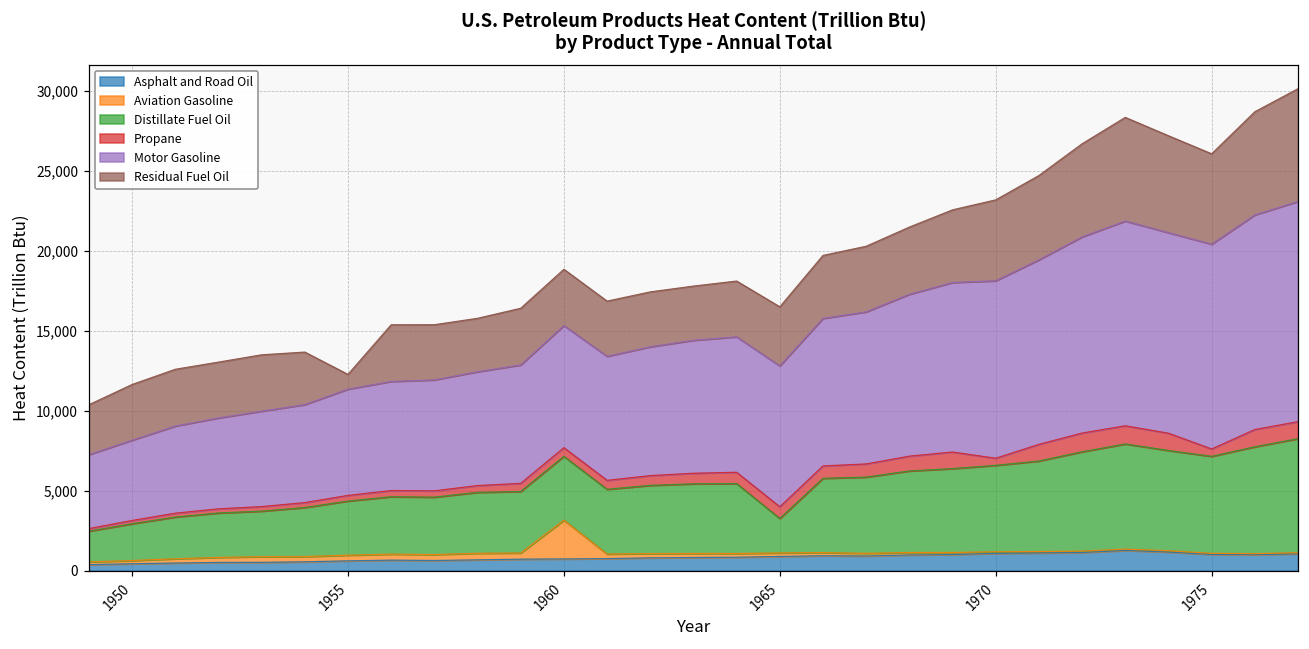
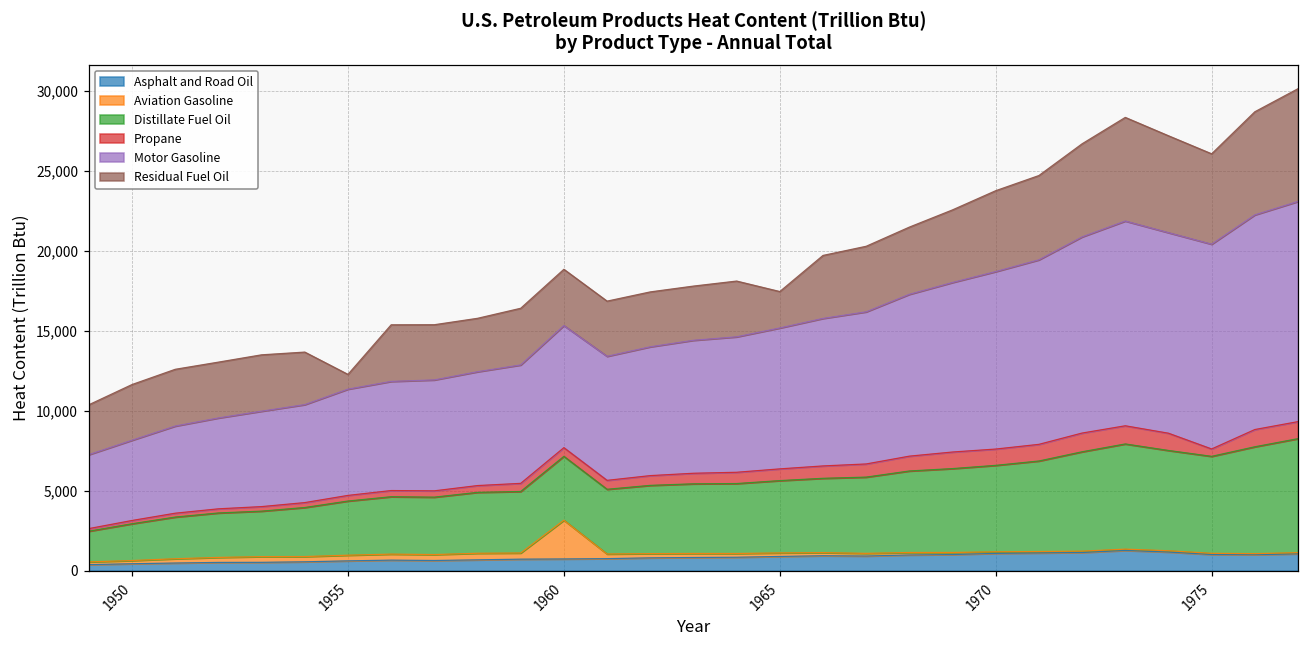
  {
    "Asphalt and Road Oil": {
      "1950": "400",
      "1955": "600",
      "1960": "700",
      "1965": "900"
    },
    "Aviation Gasoline": {
      "1950": "200",
      "1955": "400",
      "1960": "2,400",
      "1965": "200"
    },
    "Distillate Fuel Oil": {
      "1950": "2,300",
      "1955": "3,400",
      "1960": "4,000",
-     "1965": "2,200",
+     "1965": "4,500",
      "1970": "5,400",
      "1975": "6,100"
    },
    "Propane": {
      "1950": "200",
      "1955": "400",
      "1960": "500",
      "1965": "700",
-     "1970": "400",
+     "1970": "1,000",
      "1975": "500"
    },
    "Motor Gasoline": {
      "1950": "5,000",
      "1955": "6,600",
      "1960": "7,600",
      "1965": "8,800",
      "1970": "11,100",
      "1975": "12,800"
    },
    "Residual Fuel Oil": {
      "1950": "3,500",
      "1955": "900",
      "1960": "3,500",
-     "1965": "3,700",
+     "1965": "2,300",
      "1970": "5,100",
      "1975": "5,600"
    }
  }
